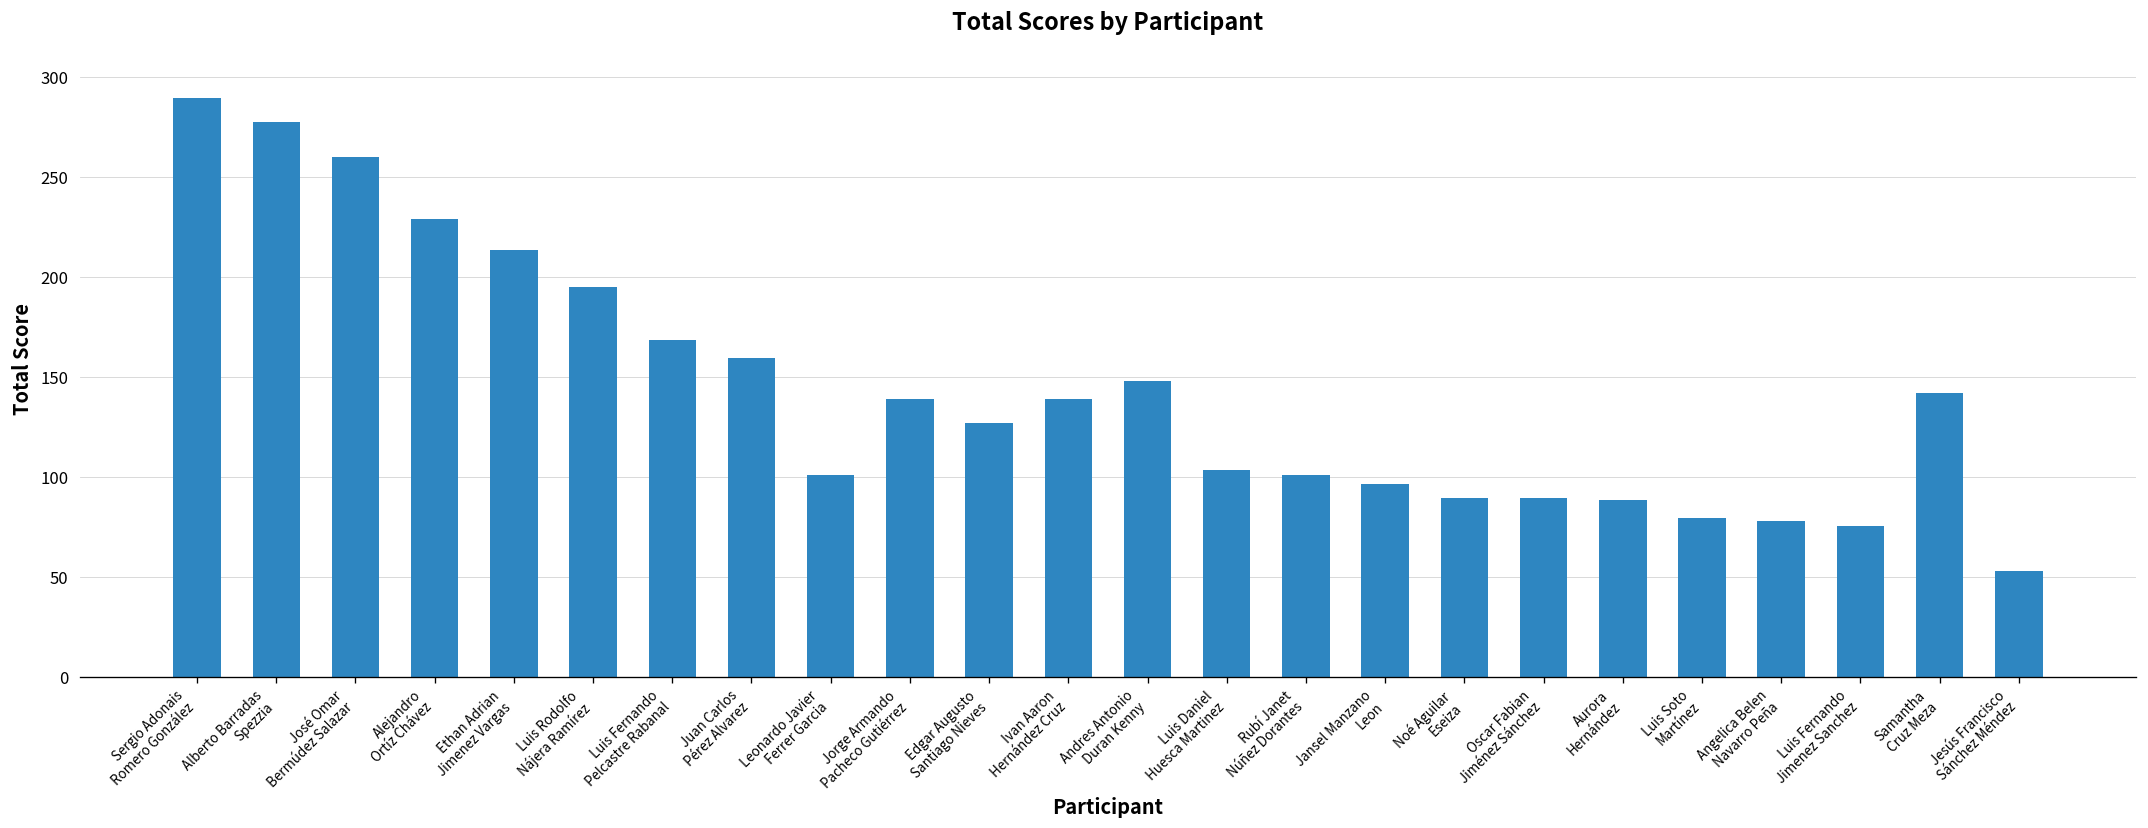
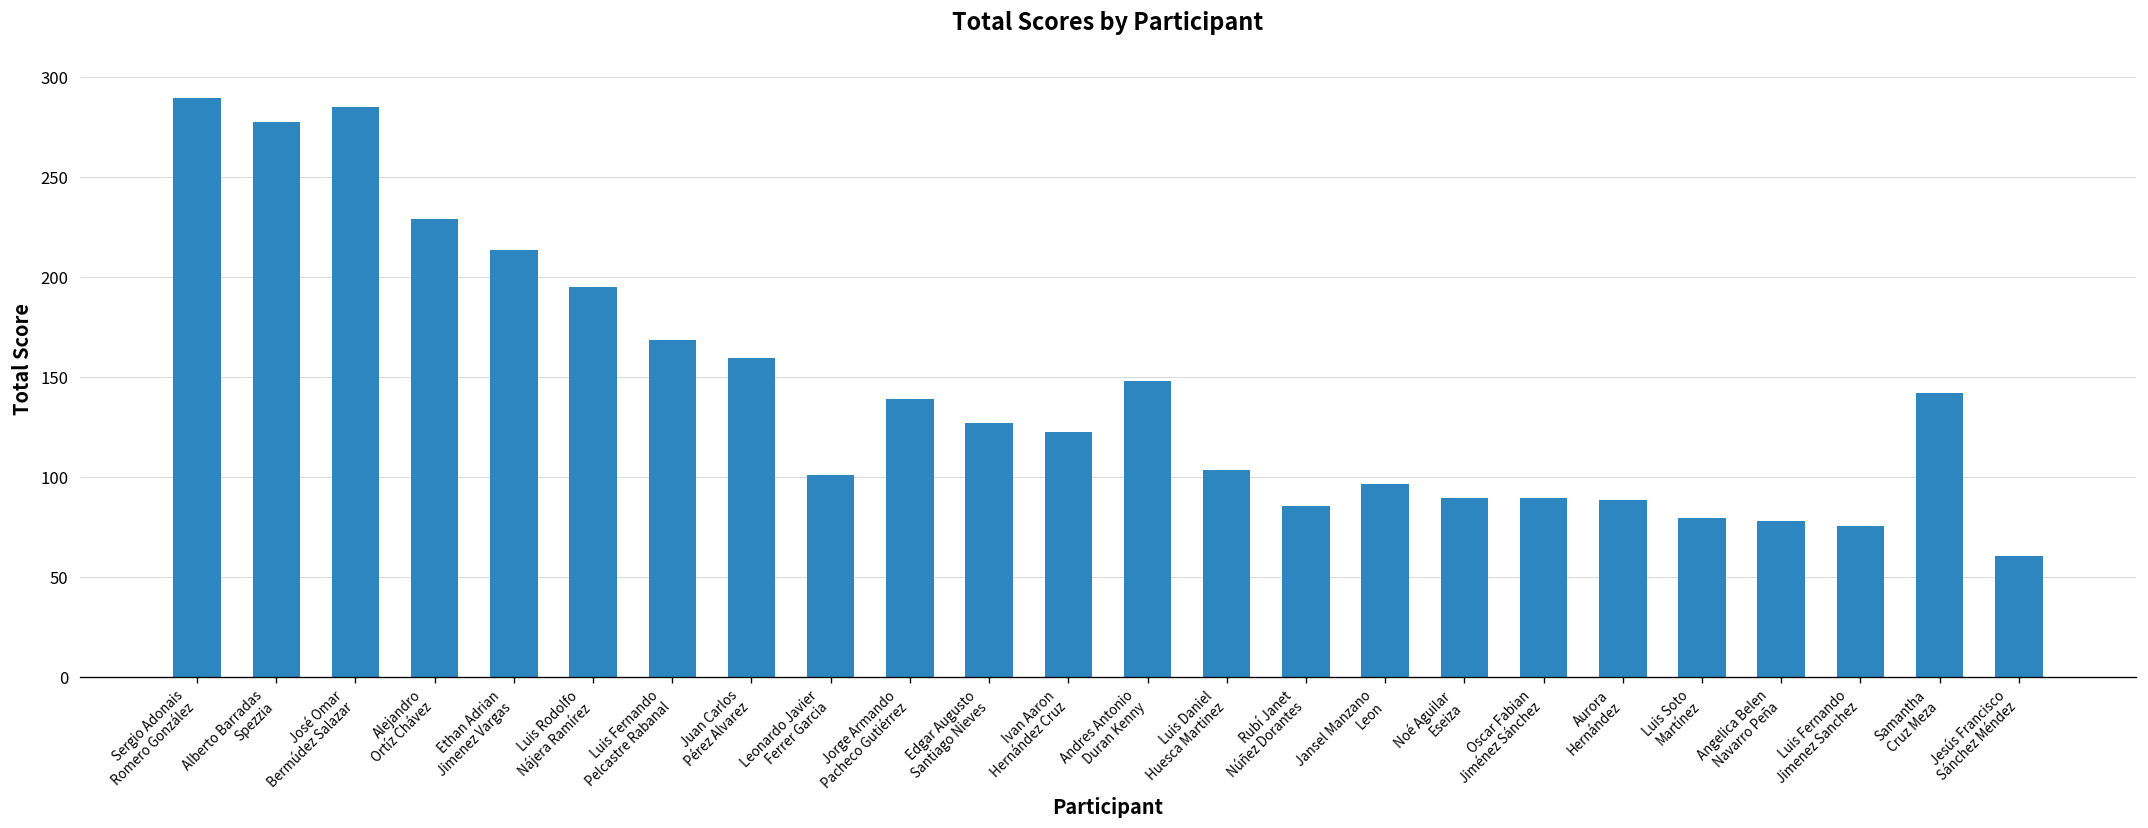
  {
    "Sergio Adonais Romero González": 290,
    "Alberto Barradas Spezzia": 277,
-   "José Omar Bermúdez Salazar": 260,
+   "José Omar Bermúdez Salazar": 285,
    "Alejandro Ortíz Chávez": 229,
    "Ethan Adrian Jimenez Vargas": 214,
    "Luis Rodolfo Nájera Ramírez": 195,
    "Luis Fernando Pelcastre Rabanal": 169,
    "Juan Carlos Pérez Alvarez": 159,
    "Leonardo Javier Ferrer Garcia": 101,
    "Jorge Armando Pacheco Gutiérrez": 139,
    "Edgar Augusto Santiago Nieves": 127,
-   "Ivan Aaron Hernández Cruz": 139,
+   "Ivan Aaron Hernández Cruz": 123,
    "Andres Antonio Duran Kenny": 148,
    "Luis Daniel Huesca Martinez": 104,
-   "Rubí Janet Núñez Dorantes": 101,
+   "Rubí Janet Núñez Dorantes": 86,
    "Jansel Manzano Leon": 97,
    "Noé Aguilar Eseiza": 89,
    "Oscar Fabian Jiménez Sánchez": 89,
    "Aurora Hernández": 88,
    "Luis Soto Martínez": 80,
    "Angelica Belen Navarro Peña": 78,
    "Luis Fernando Jimenez Sanchez": 76,
    "Samantha Cruz Meza": 142,
-   "Jesús Francisco Sánchez Méndez": 53
+   "Jesús Francisco Sánchez Méndez": 61
  }
